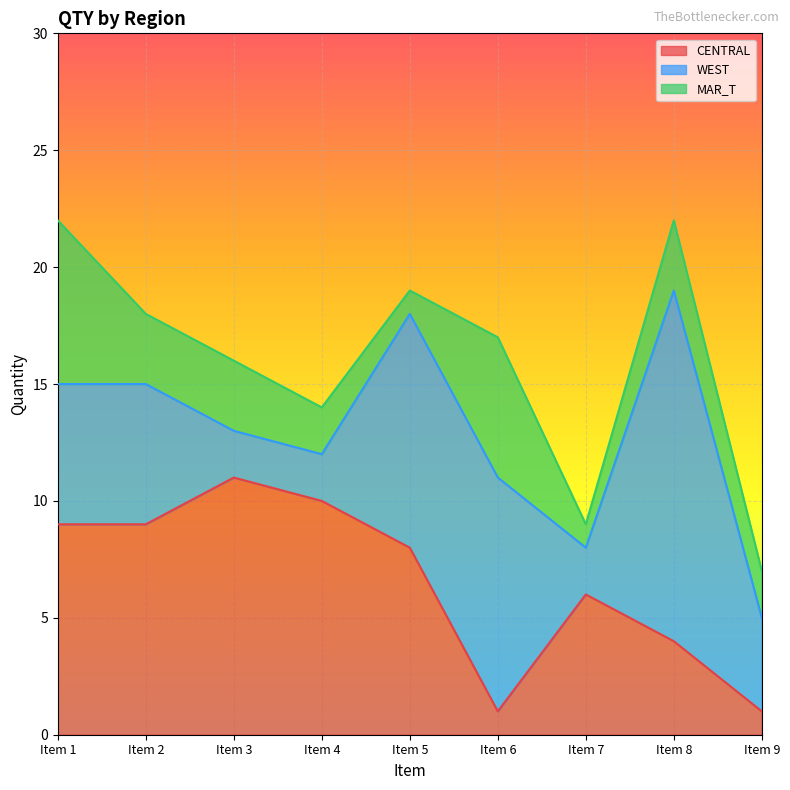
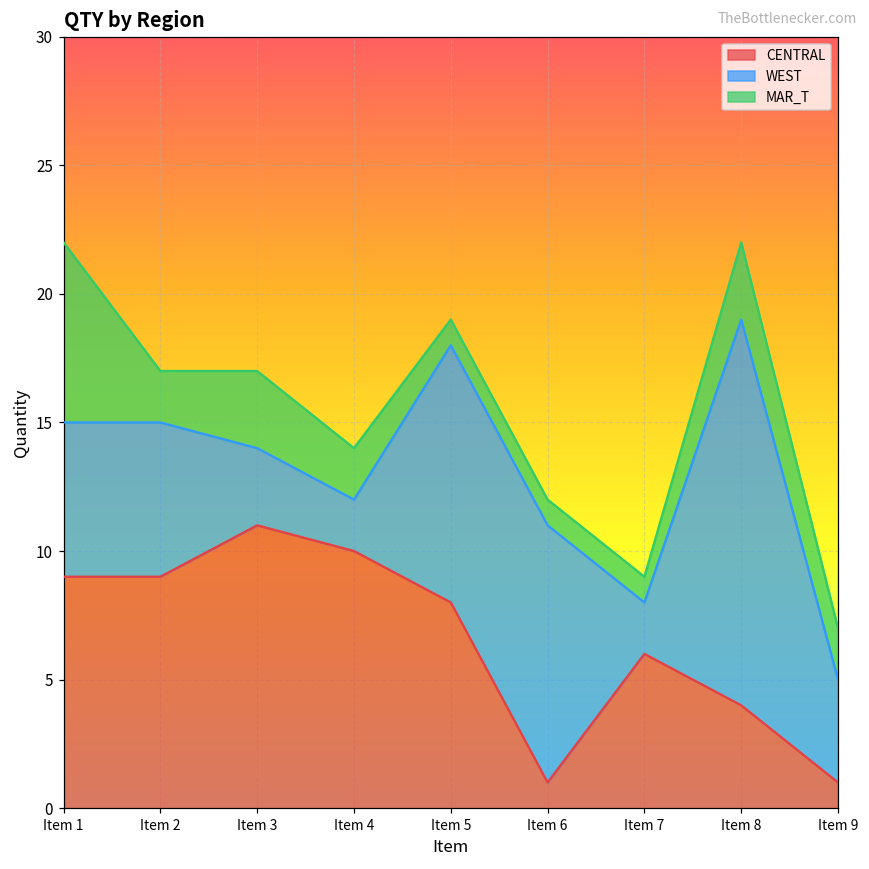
  {
    "CENTRAL": {
      "Item 1": 9,
      "Item 2": 9,
      "Item 3": 11,
      "Item 4": 10,
      "Item 5": 8,
      "Item 6": 1,
      "Item 7": 6,
      "Item 8": 4,
      "Item 9": 1
    },
    "WEST": {
      "Item 1": 6,
      "Item 2": 6,
-     "Item 3": 2,
+     "Item 3": 3,
      "Item 4": 2,
      "Item 5": 10,
      "Item 6": 10,
      "Item 7": 2,
      "Item 8": 15,
      "Item 9": 4
    },
    "MAR_T": {
      "Item 1": 7,
-     "Item 2": 3,
+     "Item 2": 2,
      "Item 3": 3,
      "Item 4": 2,
      "Item 5": 1,
-     "Item 6": 6,
+     "Item 6": 1,
      "Item 7": 1,
      "Item 8": 3,
      "Item 9": 2
    }
  }
